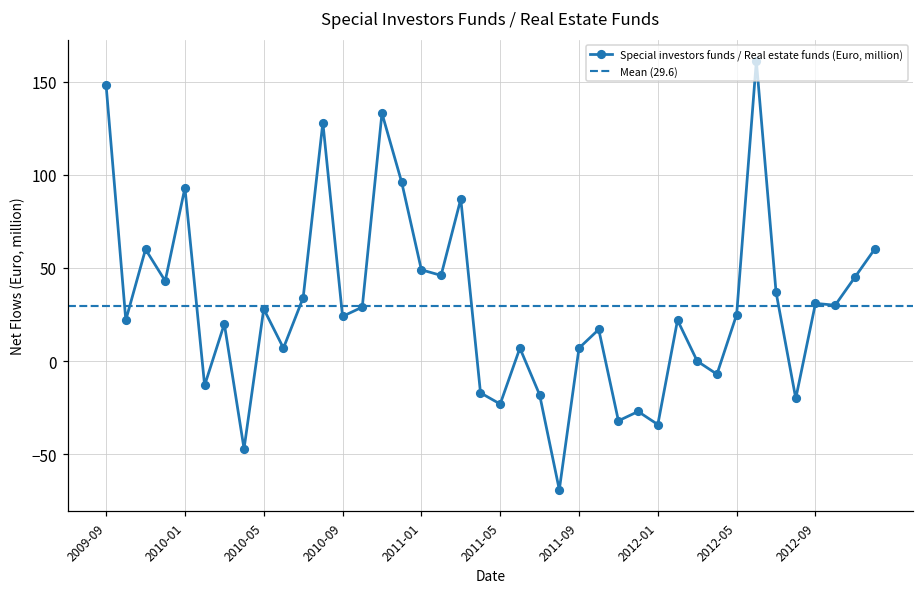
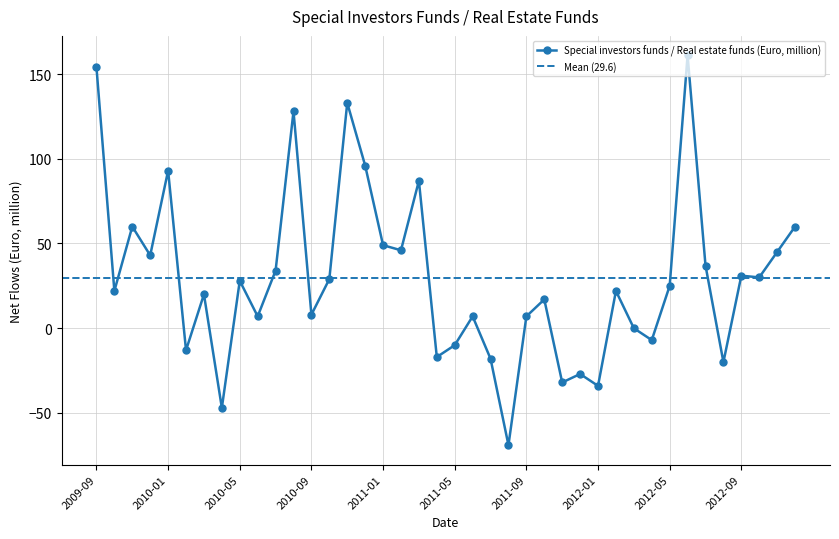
  {
-   "2009-09": 148,
+   "2009-09": 154,
    "2010-01": 93,
    "2010-05": 28,
-   "2010-09": 24,
+   "2010-09": 8,
    "2011-01": 49,
-   "2011-05": -23,
+   "2011-05": -10,
    "2011-09": 7,
    "2012-01": -34,
    "2012-05": 25,
    "2012-09": 31
  }
